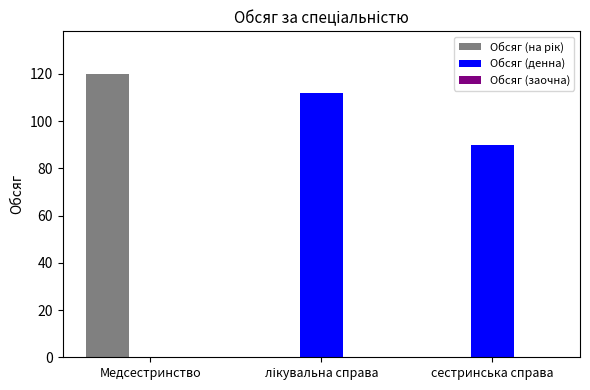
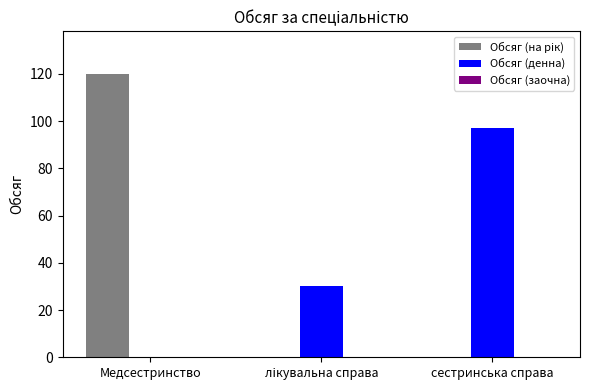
  {
    "Обсяг (на рік)": {
      "Медсестринство": 120,
      "лікувальна справа": 0,
      "сестринська справа": 0
    },
    "Обсяг (денна)": {
      "Медсестринство": 0,
-     "лікувальна справа": 112,
-     "сестринська справа": 90
+     "лікувальна справа": 30,
+     "сестринська справа": 97
    },
    "Обсяг (заочна)": {
      "Медсестринство": 0,
      "лікувальна справа": 0,
      "сестринська справа": 0
    }
  }
